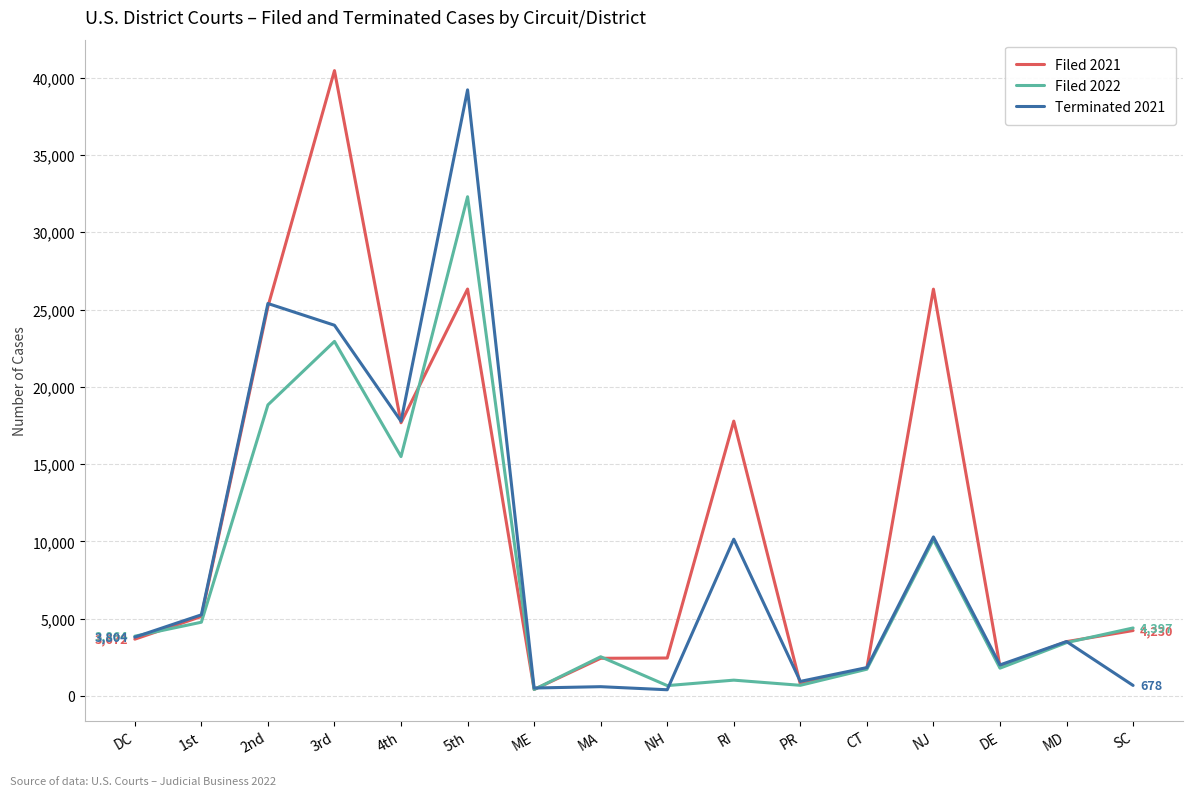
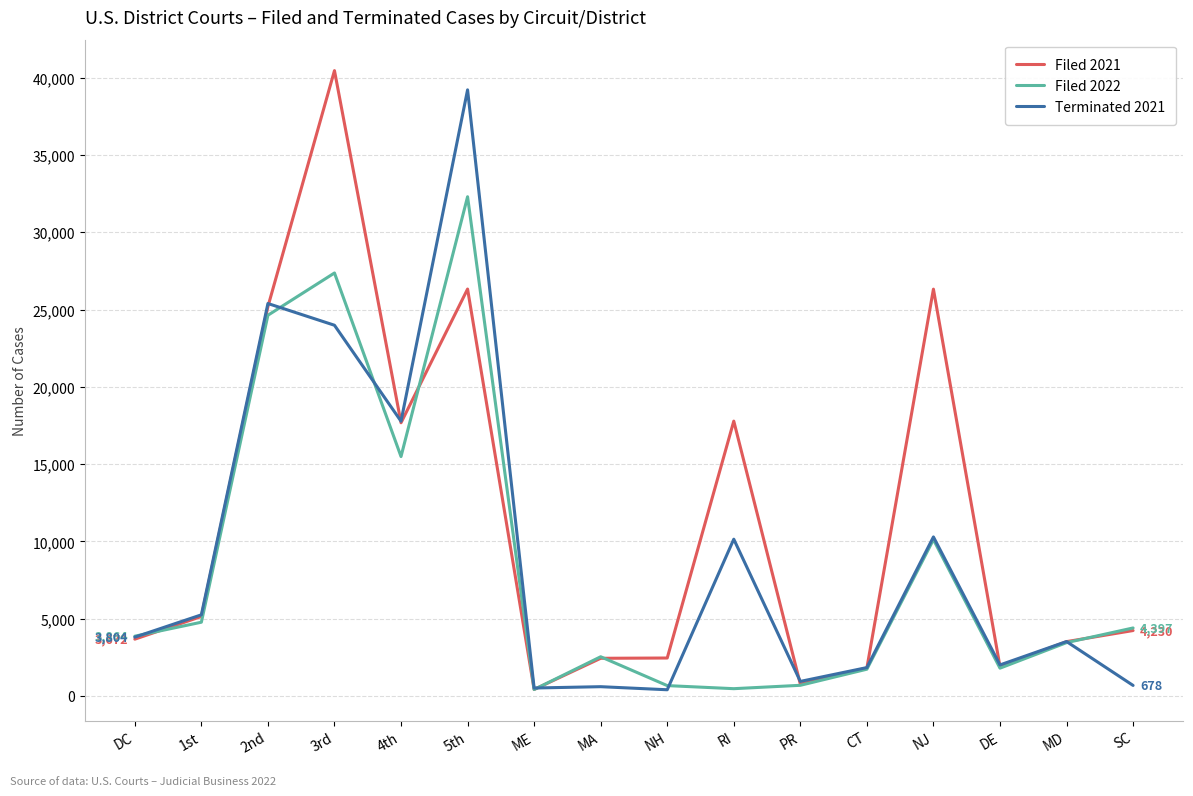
  {
    "Filed 2021": {
      "2nd": "25,200",
      "3rd": "40,500",
      "5th": "26,300",
      "NH": "2,500",
      "RI": "17,800",
      "NJ": "26,300"
    },
    "Filed 2022": {
      "1st": "4,800",
-     "2nd": "18,800",
-     "3rd": "22,900",
+     "2nd": "24,600",
+     "3rd": "27,400",
      "4th": "15,500",
      "5th": "32,300",
      "NH": "700",
-     "RI": "1,000",
+     "RI": "500",
      "NJ": "10,100"
    },
    "Terminated 2021": {
      "SC": "678"
    }
  }
